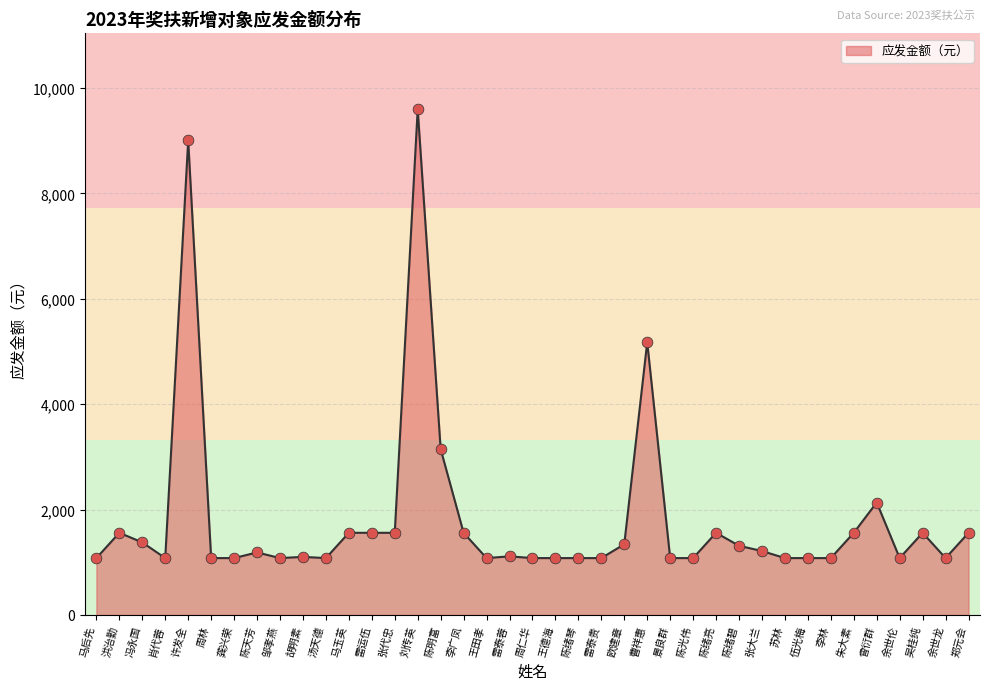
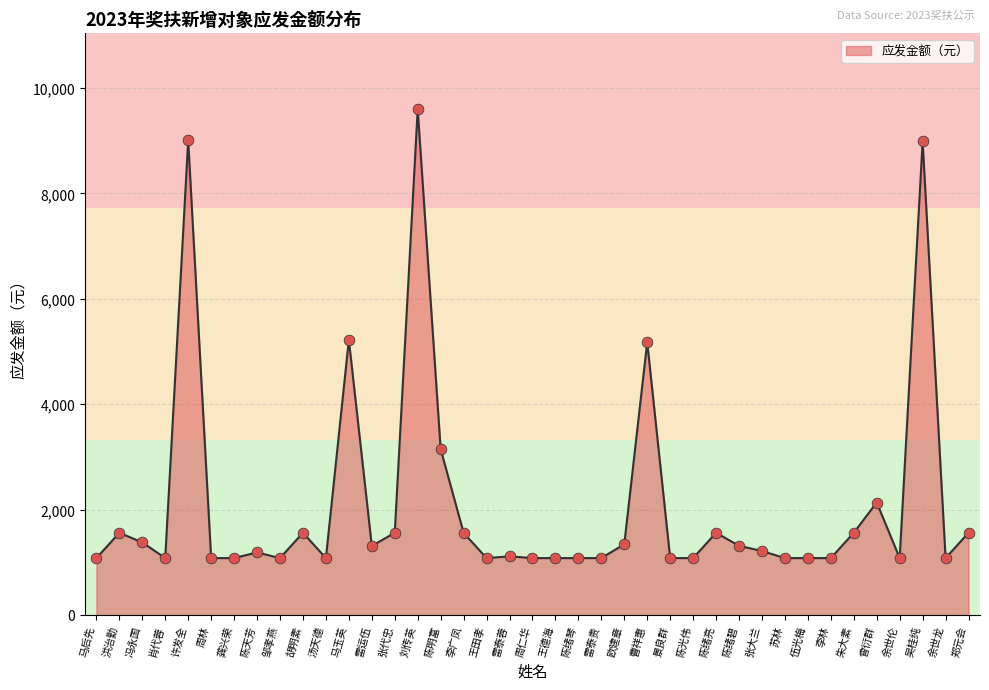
  {
    "马后先": "1,100",
    "洪治勤": "1,600",
    "冯永国": "1,400",
    "肖代蓉": "1,100",
    "许发全": "9,000",
    "周林": "1,100",
    "龚兴荣": "1,100",
    "陈天芳": "1,200",
    "邹孝燕": "1,100",
-   "胡明素": "1,100",
+   "胡明素": "1,600",
    "汤天德": "1,100",
-   "马玉英": "1,600",
-   "雷运伍": "1,600",
+   "马玉英": "5,200",
+   "雷运伍": "1,300",
    "张代忠": "1,600",
    "刘传英": "9,600",
    "陈明富": "3,100",
    "李广凤": "1,600",
    "王田孝": "1,100",
    "雷泰蓉": "1,100",
    "周仁华": "1,100",
    "王德海": "1,100",
    "陈绪琴": "1,100",
    "雷泰贵": "1,100",
    "欧建章": "1,300",
    "曹祥惠": "5,200",
    "景良群": "1,100",
    "陈光伟": "1,100",
    "陈绪亮": "1,600",
    "陈绪碧": "1,300",
    "张大兰": "1,200",
    "苏林": "1,100",
    "伍光梅": "1,100",
    "李林": "1,100",
    "朱大素": "1,600",
    "曾衍群": "2,100",
    "余世伦": "1,100",
-   "吴桂纯": "1,600",
+   "吴桂纯": "9,000",
    "余世龙": "1,100",
    "郑元会": "1,600"
  }
